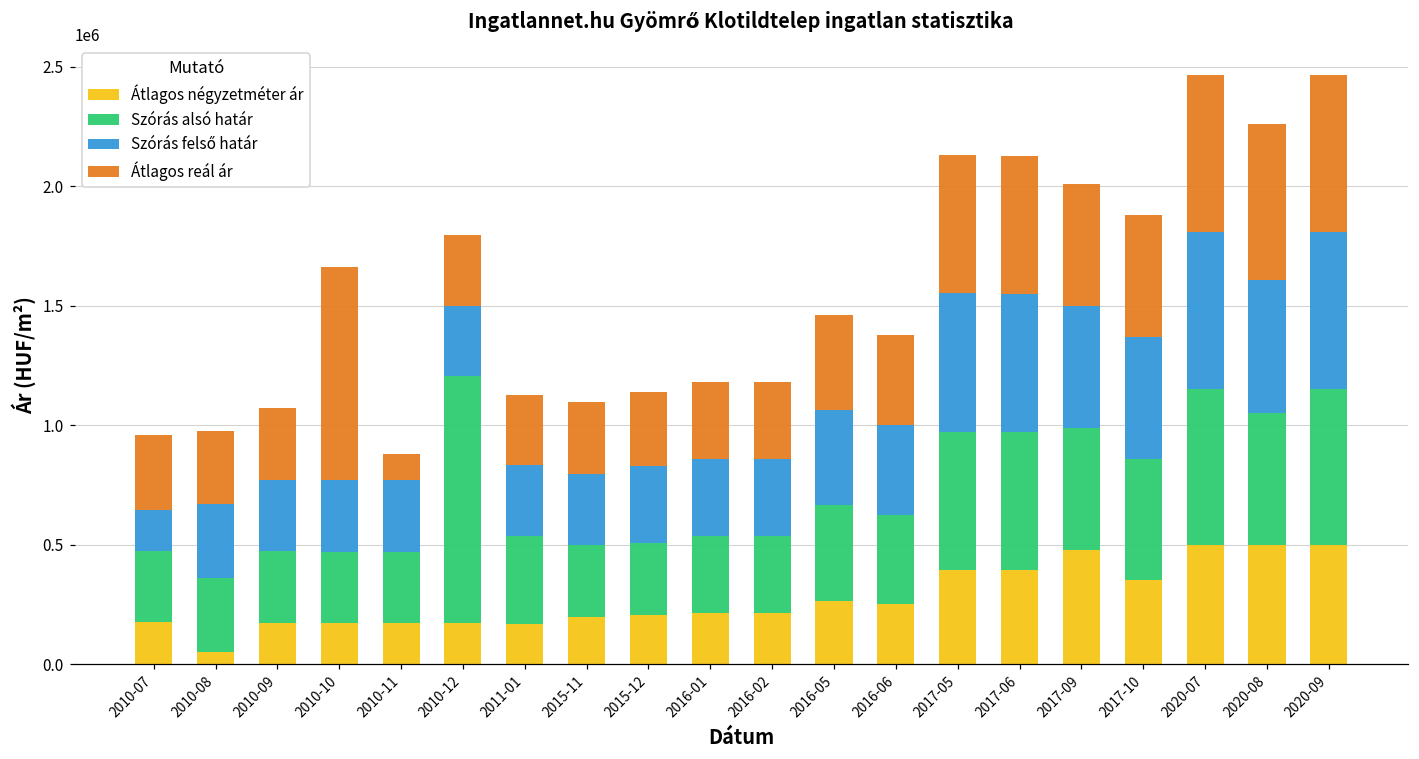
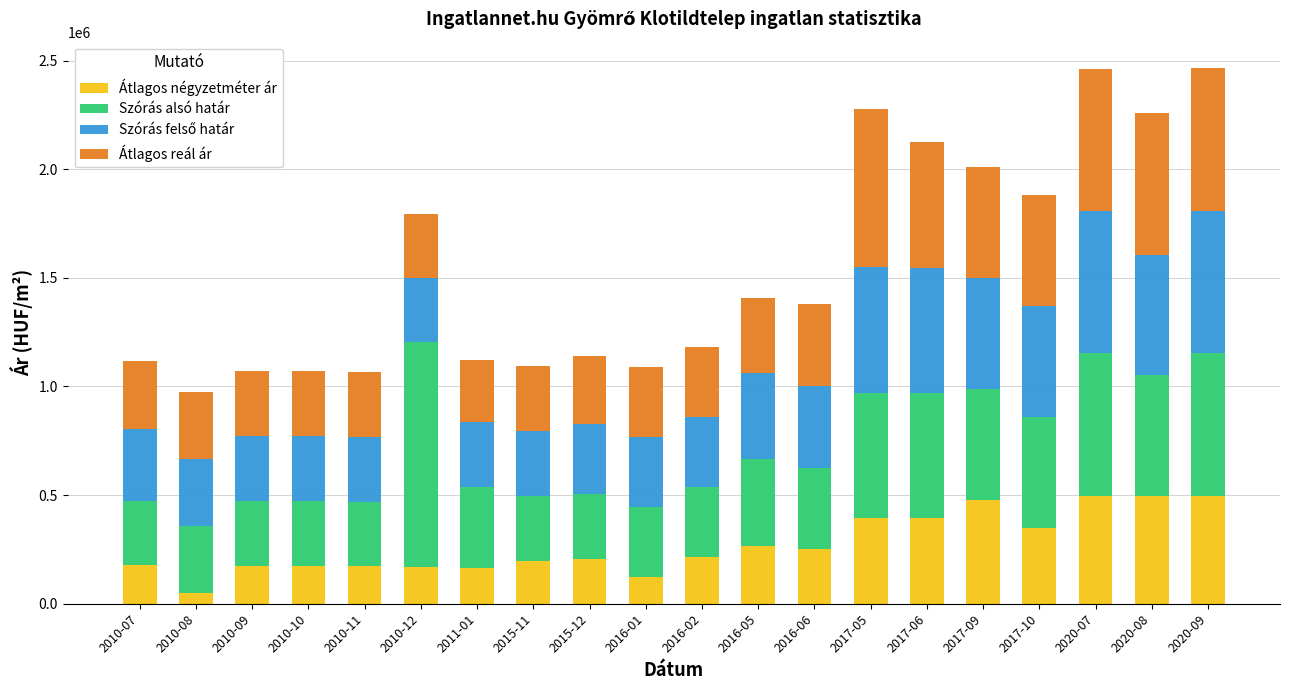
  {
    "Átlagos négyzetméter ár": {
      "2010-07": 180000,
      "2010-08": 50000,
      "2010-09": 170000,
      "2010-10": 170000,
      "2010-11": 170000,
      "2010-12": 170000,
      "2011-01": 170000,
      "2015-11": 200000,
      "2015-12": 210000,
-     "2016-01": 210000,
+     "2016-01": 120000,
      "2016-02": 210000,
      "2016-05": 270000,
      "2016-06": 250000,
      "2017-05": 390000,
      "2017-06": 390000,
      "2017-09": 480000,
      "2017-10": 350000,
      "2020-07": 500000,
      "2020-08": 500000,
      "2020-09": 500000
    },
    "Szórás alsó határ": {
      "2010-07": 300000,
      "2010-08": 310000,
      "2010-09": 300000,
      "2010-10": 300000,
      "2010-11": 300000,
      "2010-12": 1030000,
      "2011-01": 370000,
      "2015-11": 300000,
      "2015-12": 300000,
      "2016-01": 320000,
      "2016-02": 320000,
      "2016-05": 400000,
      "2016-06": 380000,
      "2017-05": 580000,
      "2017-06": 580000,
      "2017-09": 510000,
      "2017-10": 510000,
      "2020-07": 660000,
      "2020-08": 550000,
      "2020-09": 660000
    },
    "Szórás felső határ": {
-     "2010-07": 170000,
+     "2010-07": 330000,
      "2010-08": 310000,
      "2010-09": 300000,
      "2010-10": 300000,
      "2010-11": 300000,
      "2010-12": 300000,
      "2011-01": 300000,
      "2015-11": 300000,
      "2015-12": 320000,
      "2016-01": 320000,
      "2016-02": 320000,
      "2016-05": 400000,
      "2016-06": 380000,
      "2017-05": 580000,
      "2017-06": 580000,
      "2017-09": 510000,
      "2017-10": 510000,
      "2020-07": 660000,
      "2020-08": 550000,
      "2020-09": 660000
    },
    "Átlagos reál ár": {
      "2010-07": 310000,
      "2010-08": 310000,
      "2010-09": 300000,
-     "2010-10": 890000,
-     "2010-11": 110000,
+     "2010-10": 300000,
+     "2010-11": 300000,
      "2010-12": 300000,
      "2011-01": 290000,
      "2015-11": 300000,
      "2015-12": 310000,
      "2016-01": 320000,
      "2016-02": 320000,
-     "2016-05": 400000,
+     "2016-05": 340000,
      "2016-06": 380000,
-     "2017-05": 580000,
+     "2017-05": 730000,
      "2017-06": 580000,
      "2017-09": 510000,
      "2017-10": 510000,
      "2020-07": 660000,
      "2020-08": 650000,
      "2020-09": 660000
    }
  }
